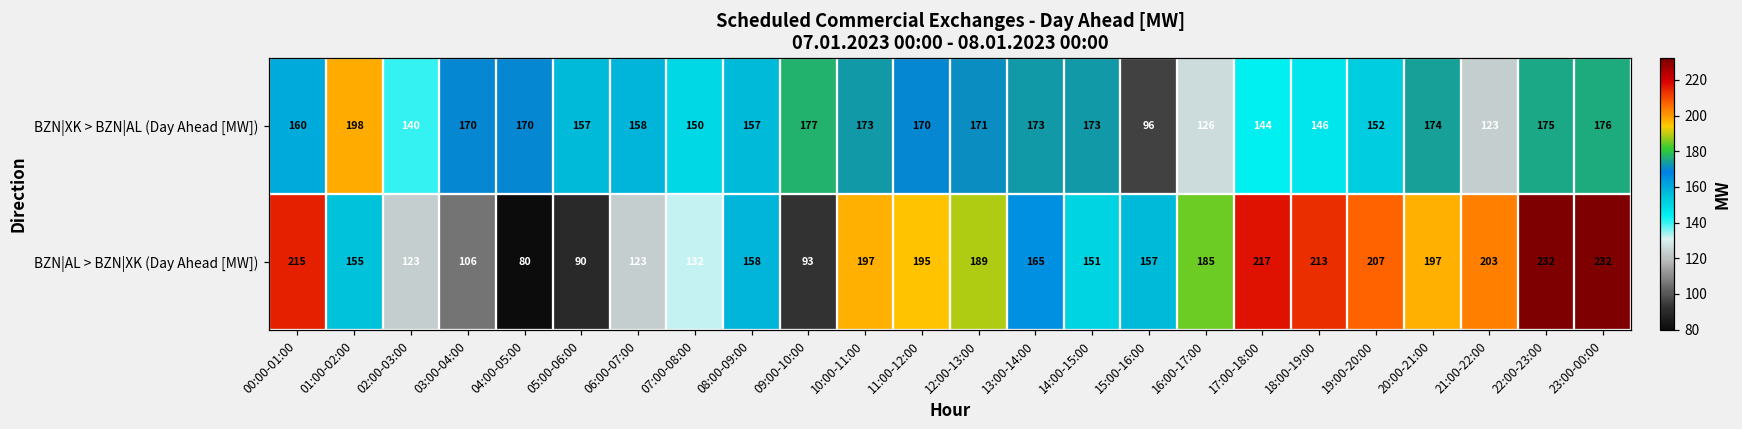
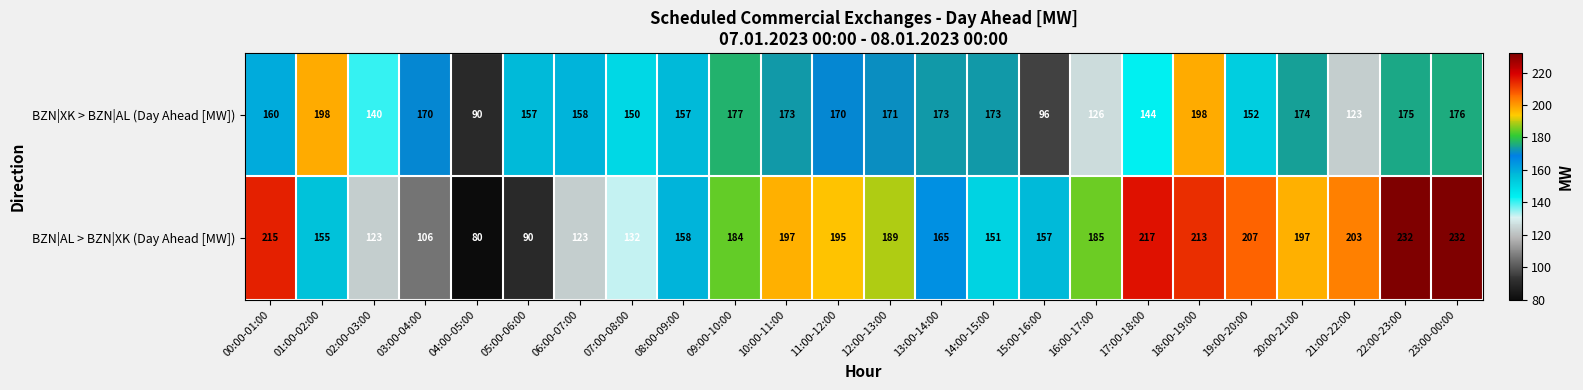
  {
    "BZN|XK > BZN|AL (Day Ahead [MW])": {
      "00:00-01:00": 160,
      "01:00-02:00": 198,
      "02:00-03:00": 140,
      "03:00-04:00": 170,
-     "04:00-05:00": 170,
+     "04:00-05:00": 90,
      "05:00-06:00": 157,
      "06:00-07:00": 158,
      "07:00-08:00": 150,
      "08:00-09:00": 157,
      "09:00-10:00": 177,
      "10:00-11:00": 173,
      "11:00-12:00": 170,
      "12:00-13:00": 171,
      "13:00-14:00": 173,
      "14:00-15:00": 173,
      "15:00-16:00": 96,
      "16:00-17:00": 126,
      "17:00-18:00": 144,
-     "18:00-19:00": 146,
+     "18:00-19:00": 198,
      "19:00-20:00": 152,
      "20:00-21:00": 174,
      "21:00-22:00": 123,
      "22:00-23:00": 175,
      "23:00-00:00": 176
    },
    "BZN|AL > BZN|XK (Day Ahead [MW])": {
      "00:00-01:00": 215,
      "01:00-02:00": 155,
      "02:00-03:00": 123,
      "03:00-04:00": 106,
      "04:00-05:00": 80,
      "05:00-06:00": 90,
      "06:00-07:00": 123,
      "07:00-08:00": 132,
      "08:00-09:00": 158,
-     "09:00-10:00": 93,
+     "09:00-10:00": 184,
      "10:00-11:00": 197,
      "11:00-12:00": 195,
      "12:00-13:00": 189,
      "13:00-14:00": 165,
      "14:00-15:00": 151,
      "15:00-16:00": 157,
      "16:00-17:00": 185,
      "17:00-18:00": 217,
      "18:00-19:00": 213,
      "19:00-20:00": 207,
      "20:00-21:00": 197,
      "21:00-22:00": 203,
      "22:00-23:00": 232,
      "23:00-00:00": 232
    }
  }
